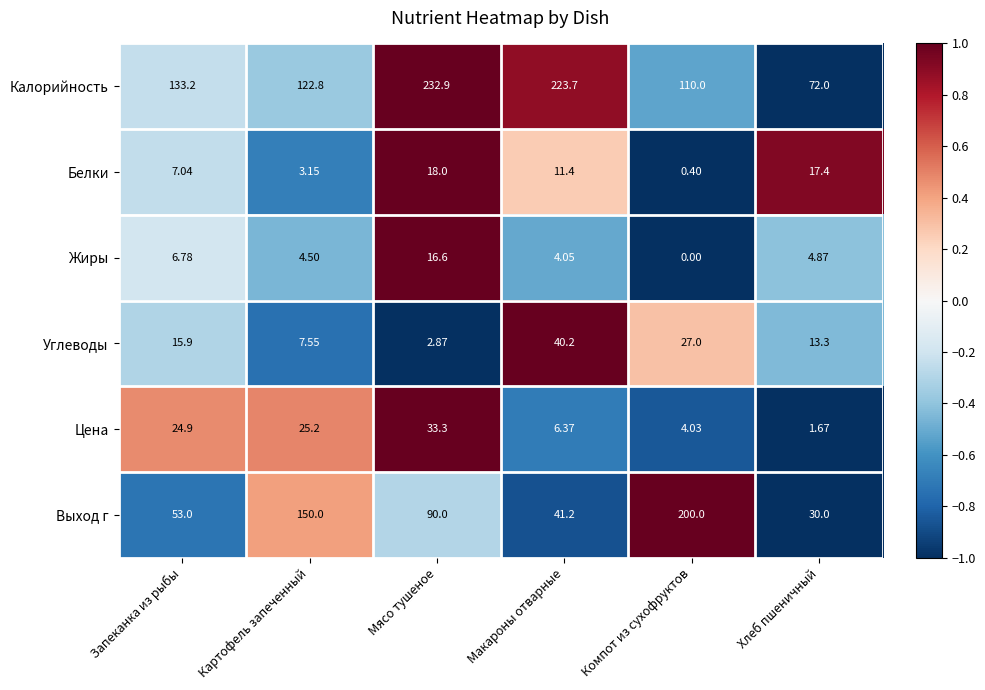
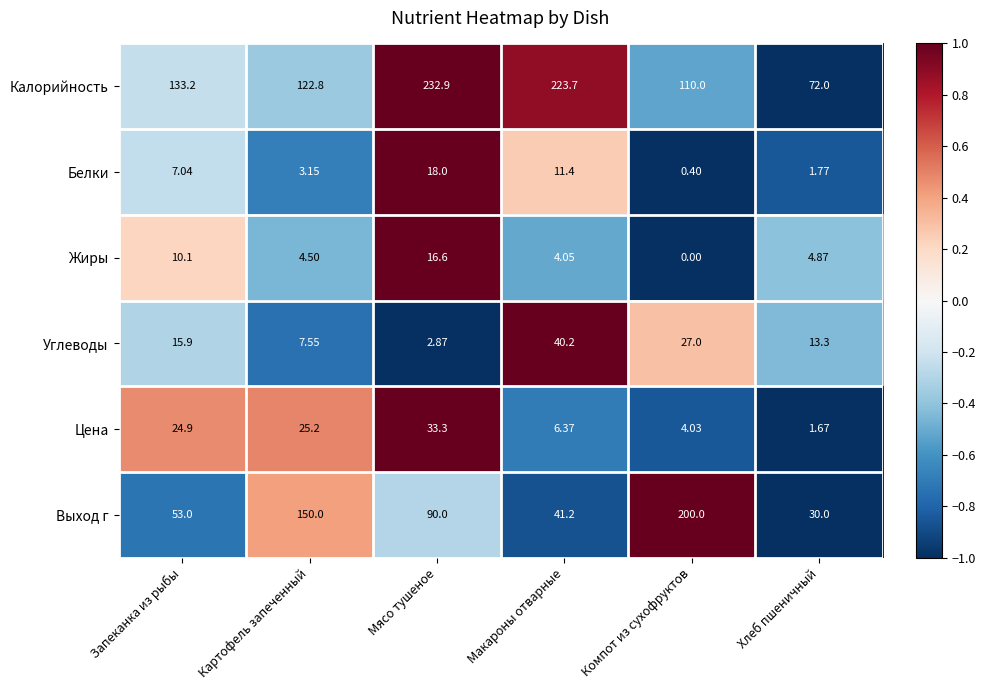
  {
    "Калорийность": {
      "Запеканка из рыбы": 133.2,
      "Картофель запеченный": 122.8,
      "Мясо тушеное": 232.9,
      "Макароны отварные": 223.7,
      "Компот из сухофруктов": 110.0,
      "Хлеб пшеничный": 72.0
    },
    "Белки": {
      "Запеканка из рыбы": 7.04,
      "Картофель запеченный": 3.15,
      "Мясо тушеное": 18.0,
      "Макароны отварные": 11.4,
      "Компот из сухофруктов": 0.40,
-     "Хлеб пшеничный": 17.4
+     "Хлеб пшеничный": 1.77
    },
    "Жиры": {
-     "Запеканка из рыбы": 6.78,
+     "Запеканка из рыбы": 10.1,
      "Картофель запеченный": 4.50,
      "Мясо тушеное": 16.6,
      "Макароны отварные": 4.05,
      "Компот из сухофруктов": 0.00,
      "Хлеб пшеничный": 4.87
    },
    "Углеводы": {
      "Запеканка из рыбы": 15.9,
      "Картофель запеченный": 7.55,
      "Мясо тушеное": 2.87,
      "Макароны отварные": 40.2,
      "Компот из сухофруктов": 27.0,
      "Хлеб пшеничный": 13.3
    },
    "Цена": {
      "Запеканка из рыбы": 24.9,
      "Картофель запеченный": 25.2,
      "Мясо тушеное": 33.3,
      "Макароны отварные": 6.37,
      "Компот из сухофруктов": 4.03,
      "Хлеб пшеничный": 1.67
    },
    "Выход г": {
      "Запеканка из рыбы": 53.0,
      "Картофель запеченный": 150.0,
      "Мясо тушеное": 90.0,
      "Макароны отварные": 41.2,
      "Компот из сухофруктов": 200.0,
      "Хлеб пшеничный": 30.0
    }
  }
